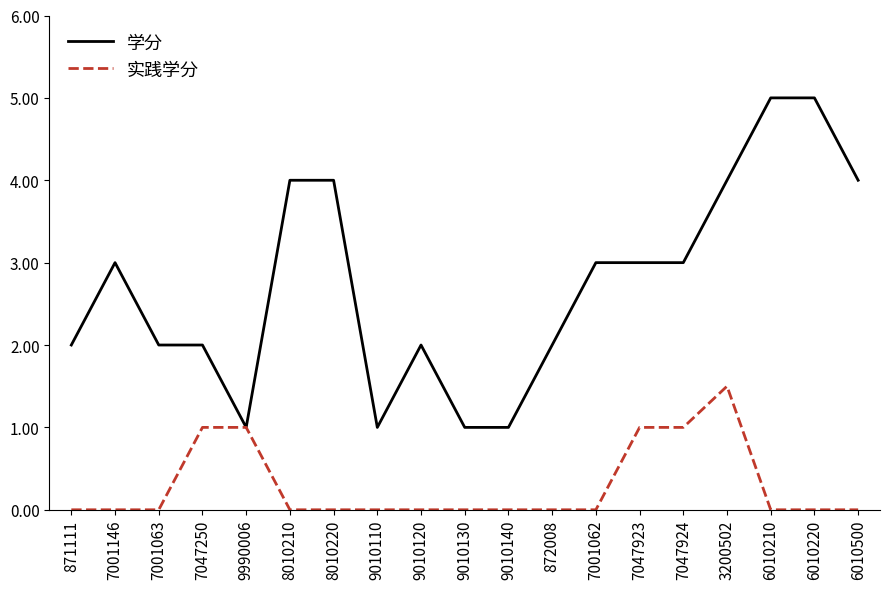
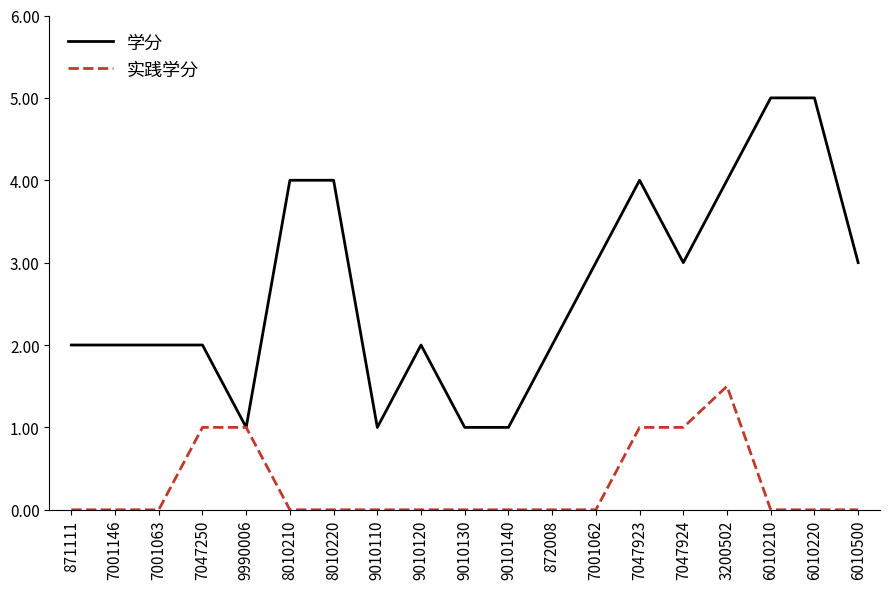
  {
    "学分": {
      "871111": 2,
-     "7001146": 3,
+     "7001146": 2,
      "7001063": 2,
      "7047250": 2,
      "8010210": 4,
      "8010220": 4,
      "9010110": 1,
      "9010120": 2,
      "9010130": 1,
      "9010140": 1,
      "872008": 2,
      "7001062": 3,
-     "7047923": 3,
+     "7047923": 4,
      "7047924": 3,
      "3200502": 4,
      "6010210": 5,
      "6010220": 5,
-     "6010500": 4
+     "6010500": 3
    },
    "实践学分": {
      "871111": 0,
      "7001146": 0,
      "7001063": 0,
      "7047250": 1,
      "8010210": 0,
      "8010220": 0,
      "9010110": 0,
      "9010120": 0,
      "9010130": 0,
      "9010140": 0,
      "872008": 0,
      "7001062": 0,
      "7047923": 1,
      "7047924": 1,
      "3200502": 1.5,
      "6010210": 0,
      "6010220": 0,
      "6010500": 0
    }
  }
